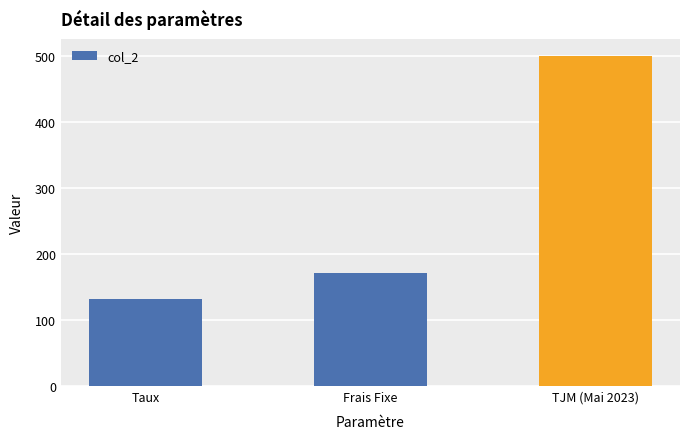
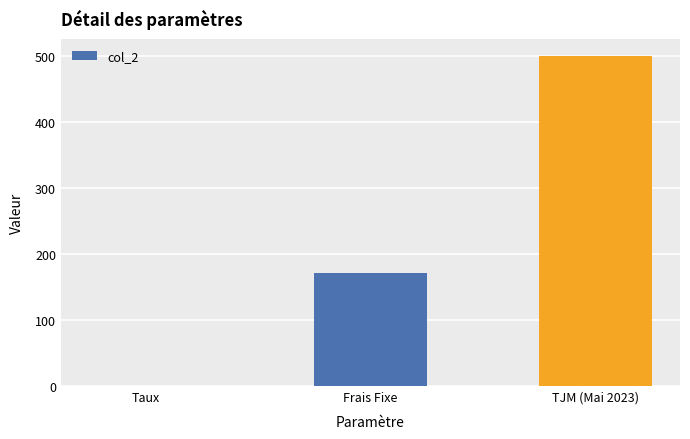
  {
-   "Taux": 130,
+   "Taux": 0,
    "Frais Fixe": 170,
    "TJM (Mai 2023)": 500
  }
